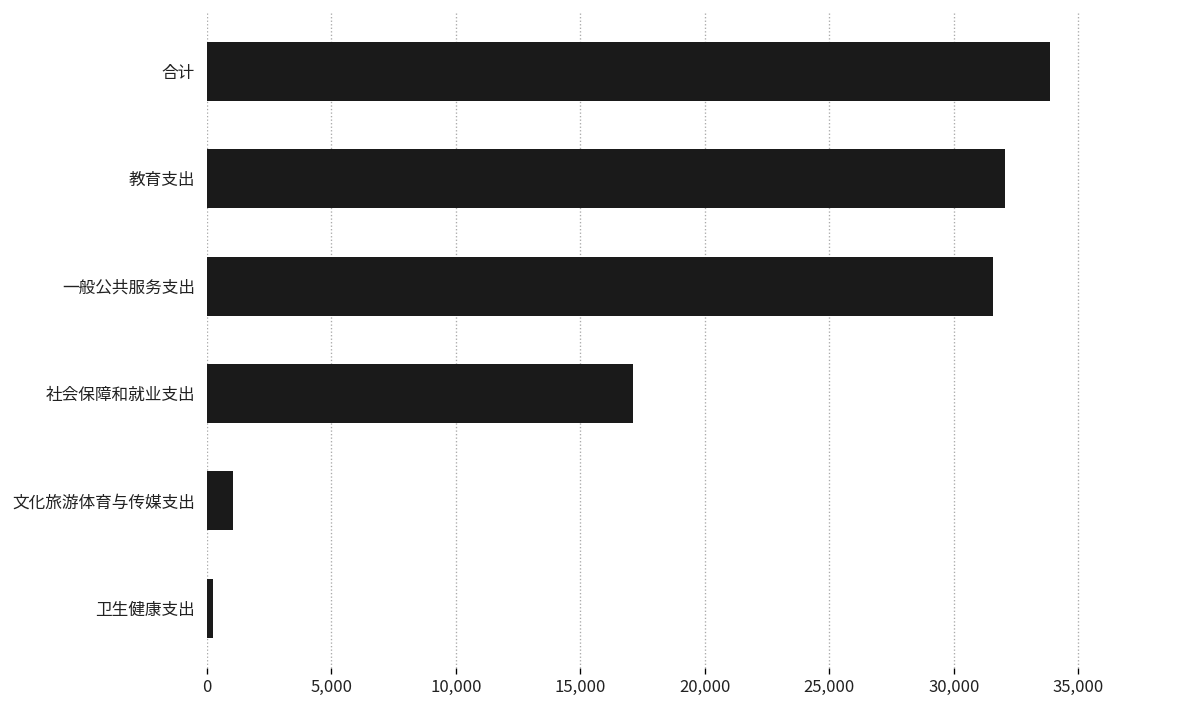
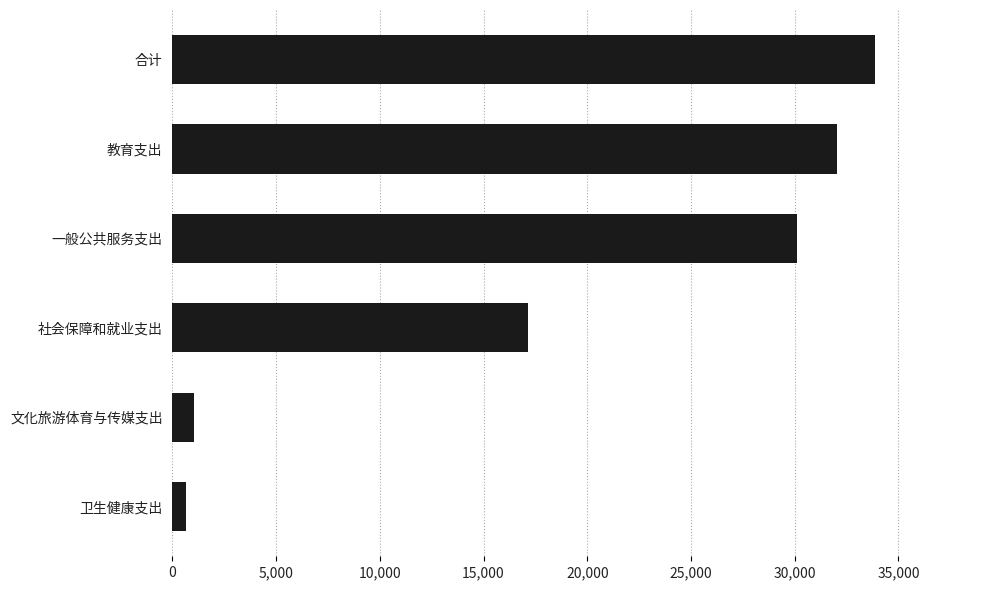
  {
    "合计": "33,900",
    "教育支出": "32,100",
-   "一般公共服务支出": "31,600",
+   "一般公共服务支出": "30,100",
    "社会保障和就业支出": "17,100",
    "文化旅游体育与传媒支出": "1,000",
-   "卫生健康支出": "300"
+   "卫生健康支出": "700"
  }
